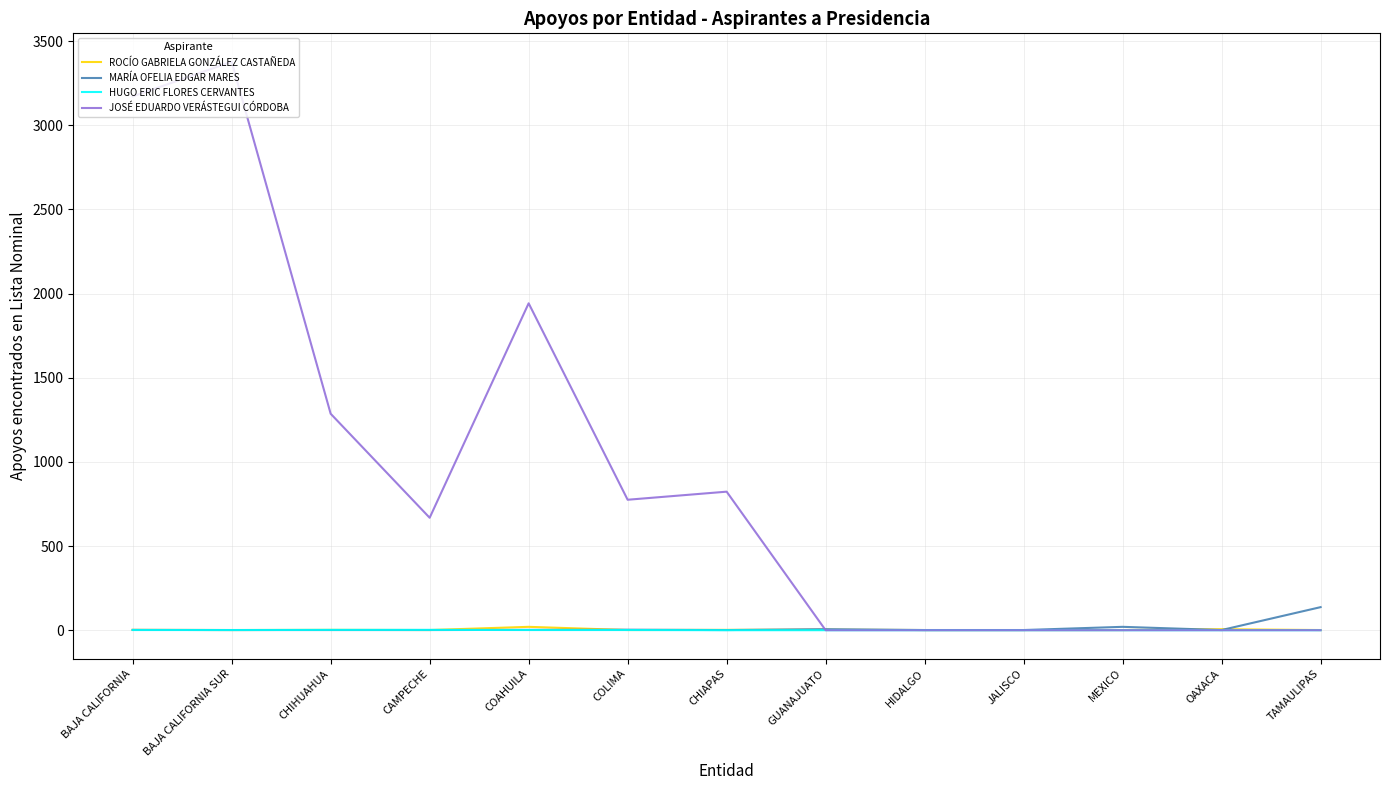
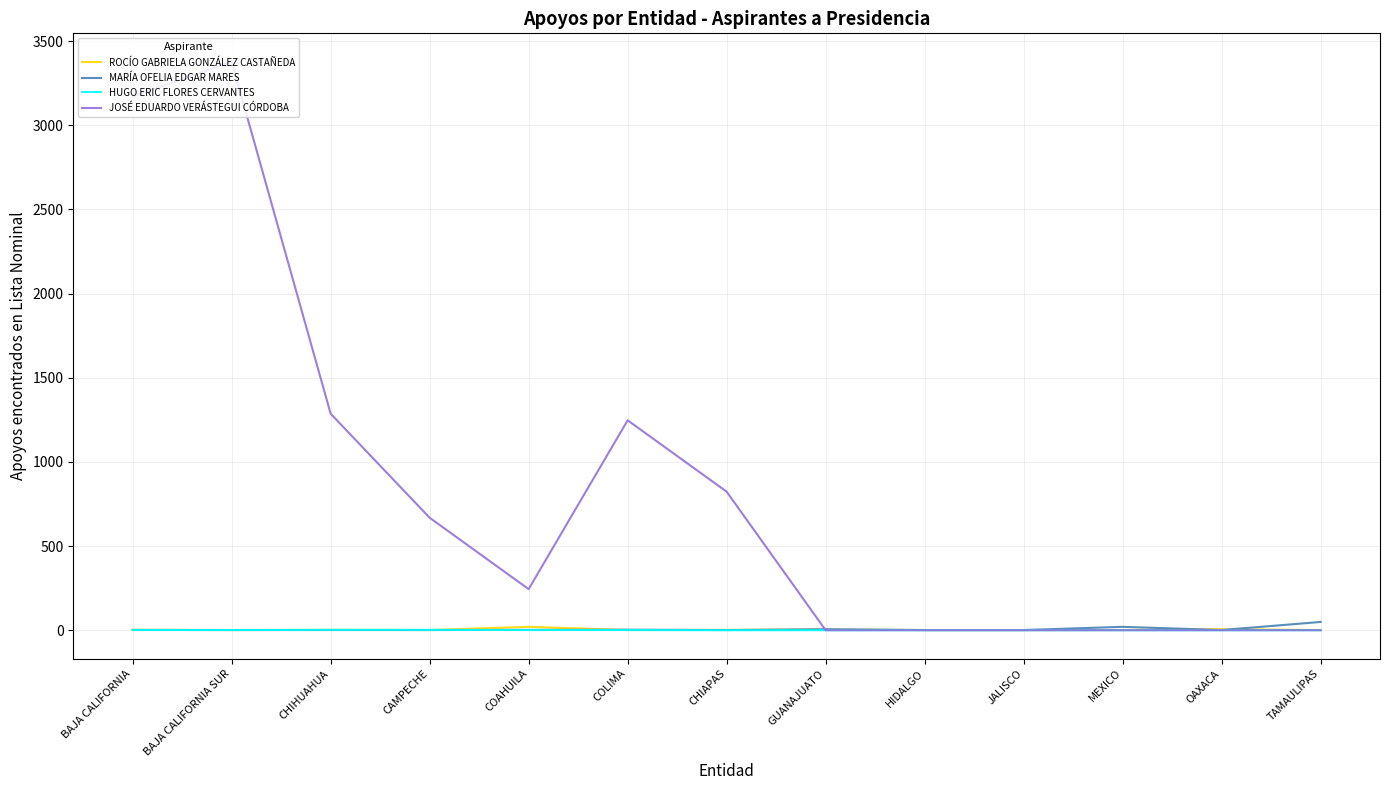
  {
    "ROCÍO GABRIELA GONZÁLEZ CASTAÑEDA": {
      "COAHUILA": 20
    },
    "MARÍA OFELIA EDGAR MARES": {
      "MEXICO": 20,
-     "TAMAULIPAS": 140
+     "TAMAULIPAS": 50
    },
    "JOSÉ EDUARDO VERÁSTEGUI CÓRDOBA": {
      "CHIHUAHUA": 1290,
      "CAMPECHE": 670,
-     "COAHUILA": 1940,
-     "COLIMA": 780,
+     "COAHUILA": 240,
+     "COLIMA": 1250,
      "CHIAPAS": 820
    }
  }
